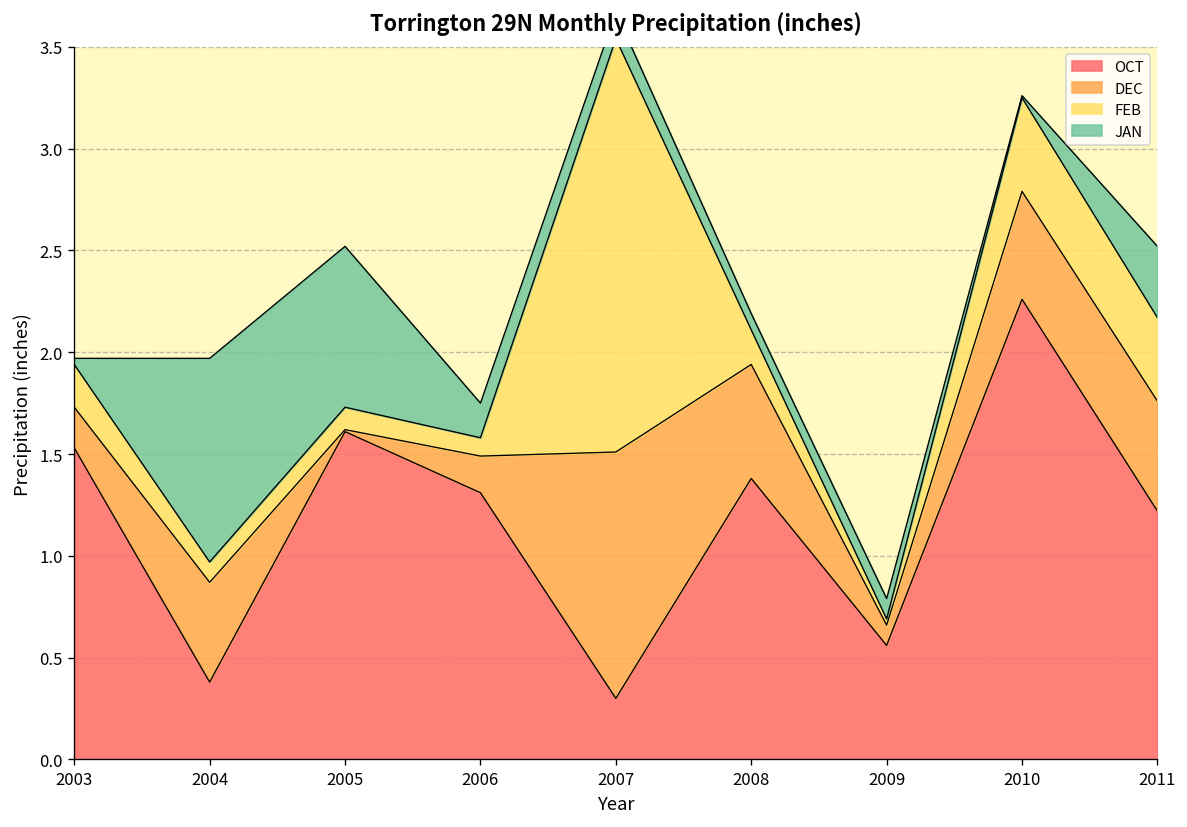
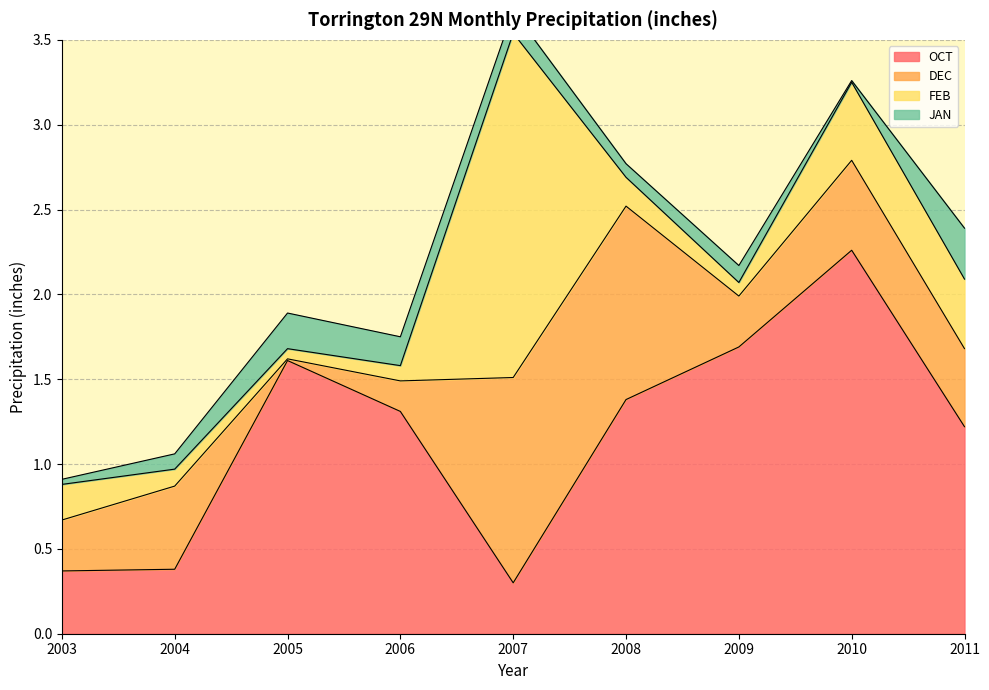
  {
    "OCT": {
-     "2003": 1.53,
+     "2003": 0.37,
      "2004": 0.38,
      "2006": 1.31,
      "2007": 0.30,
      "2008": 1.38,
-     "2009": 0.56,
+     "2009": 1.69,
      "2010": 2.26,
      "2011": 1.22
    },
    "DEC": {
-     "2003": 0.2,
+     "2003": 0.3,
      "2004": 0.49,
      "2006": 0.18,
      "2007": 1.21,
-     "2008": 0.56,
-     "2009": 0.1,
+     "2008": 1.14,
+     "2009": 0.3,
      "2010": 0.53,
-     "2011": 0.54
+     "2011": 0.46
    },
    "FEB": {
      "2003": 0.21,
      "2004": 0.10,
-     "2005": 0.11,
+     "2005": 0.06,
      "2006": 0.09,
      "2008": 0.17,
-     "2009": 0.03,
+     "2009": 0.08,
      "2011": 0.41
    },
    "JAN": {
      "2003": 0.03,
-     "2004": 1.00,
-     "2005": 0.79,
+     "2004": 0.09,
+     "2005": 0.21,
      "2006": 0.17,
      "2008": 0.08,
      "2009": 0.10,
-     "2011": 0.35
+     "2011": 0.30
    }
  }
